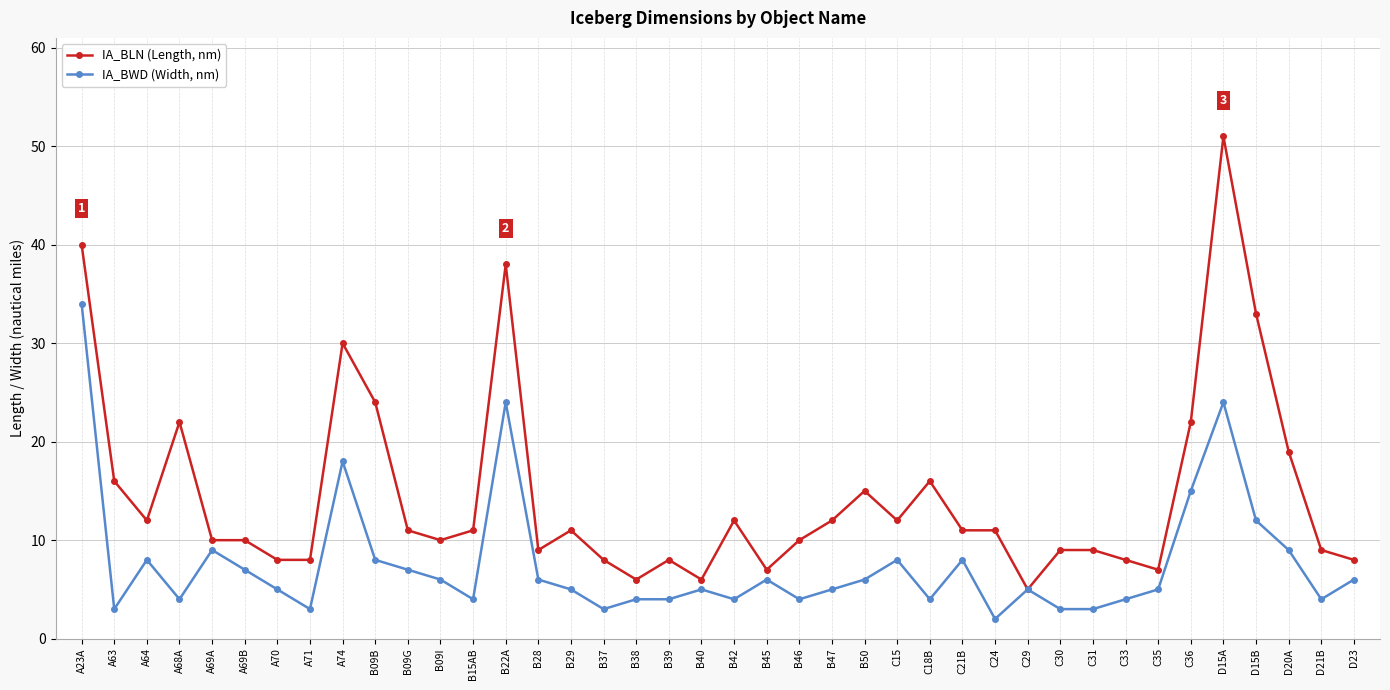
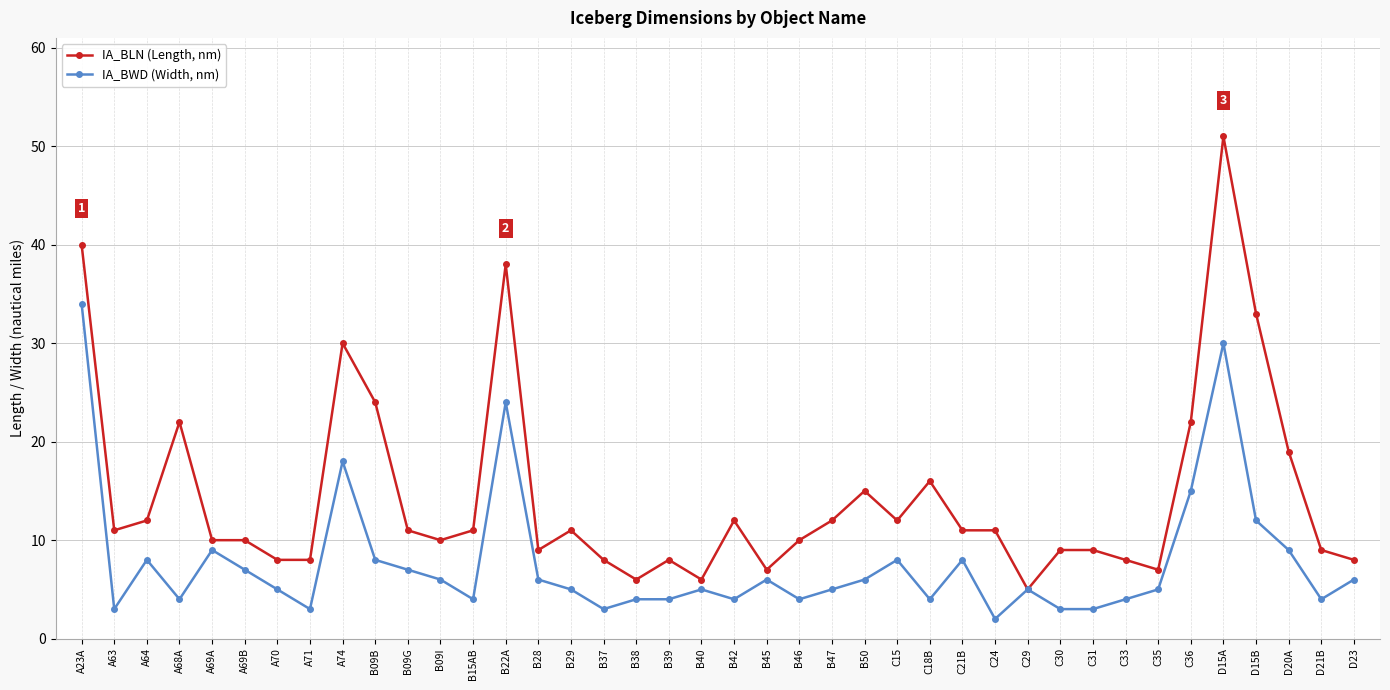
  {
    "IA_BLN (Length, nm)": {
      "A23A": 40,
-     "A63": 16,
+     "A63": 11,
      "A64": 12,
      "A68A": 22,
      "A69A": 10,
      "A69B": 10,
      "A70": 8,
      "A71": 8,
      "A74": 30,
      "B09B": 24,
      "B09G": 11,
      "B09I": 10,
      "B15AB": 11,
      "B22A": 38,
      "B28": 9,
      "B29": 11,
      "B37": 8,
      "B38": 6,
      "B39": 8,
      "B40": 6,
      "B42": 12,
      "B45": 7,
      "B46": 10,
      "B47": 12,
      "B50": 15,
      "C15": 12,
      "C18B": 16,
      "C21B": 11,
      "C24": 11,
      "C30": 9,
      "C31": 9,
      "C33": 8,
      "C35": 7,
      "C36": 22,
      "D15A": 51,
      "D15B": 33,
      "D20A": 19,
      "D21B": 9,
      "D23": 8
    },
    "IA_BWD (Width, nm)": {
      "A23A": 34,
      "A63": 3,
      "A64": 8,
      "A68A": 4,
      "A69A": 9,
      "A69B": 7,
      "A70": 5,
      "A71": 3,
      "A74": 18,
      "B09B": 8,
      "B09G": 7,
      "B09I": 6,
      "B15AB": 4,
      "B22A": 24,
      "B28": 6,
      "B29": 5,
      "B37": 3,
      "B38": 4,
      "B39": 4,
      "B40": 5,
      "B42": 4,
      "B45": 6,
      "B46": 4,
      "B47": 5,
      "B50": 6,
      "C15": 8,
      "C18B": 4,
      "C21B": 8,
      "C24": 2,
      "C30": 3,
      "C31": 3,
      "C33": 4,
      "C35": 5,
      "C36": 15,
-     "D15A": 24,
+     "D15A": 30,
      "D15B": 12,
      "D20A": 9,
      "D21B": 4,
      "D23": 6
    }
  }
